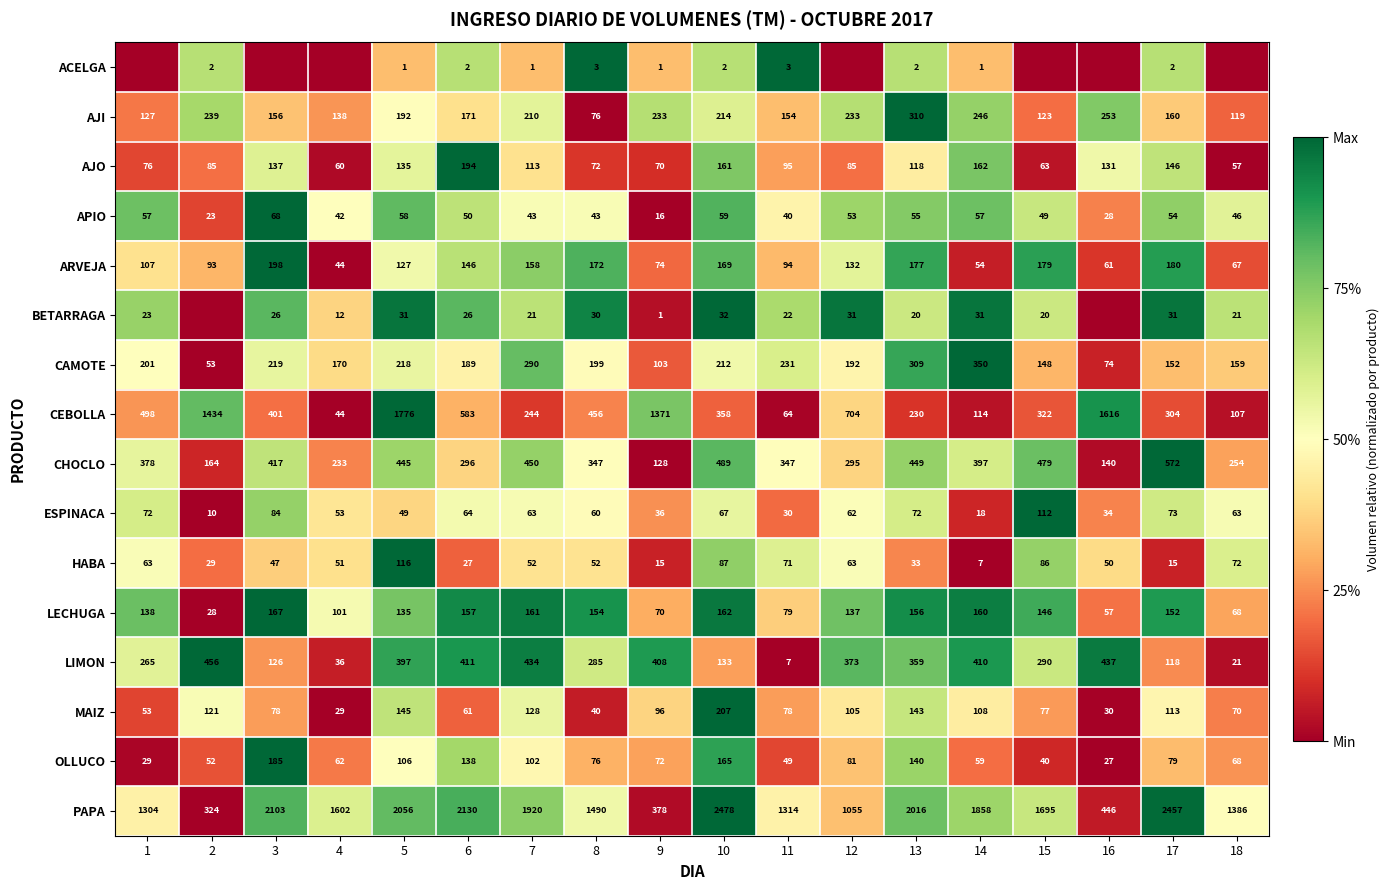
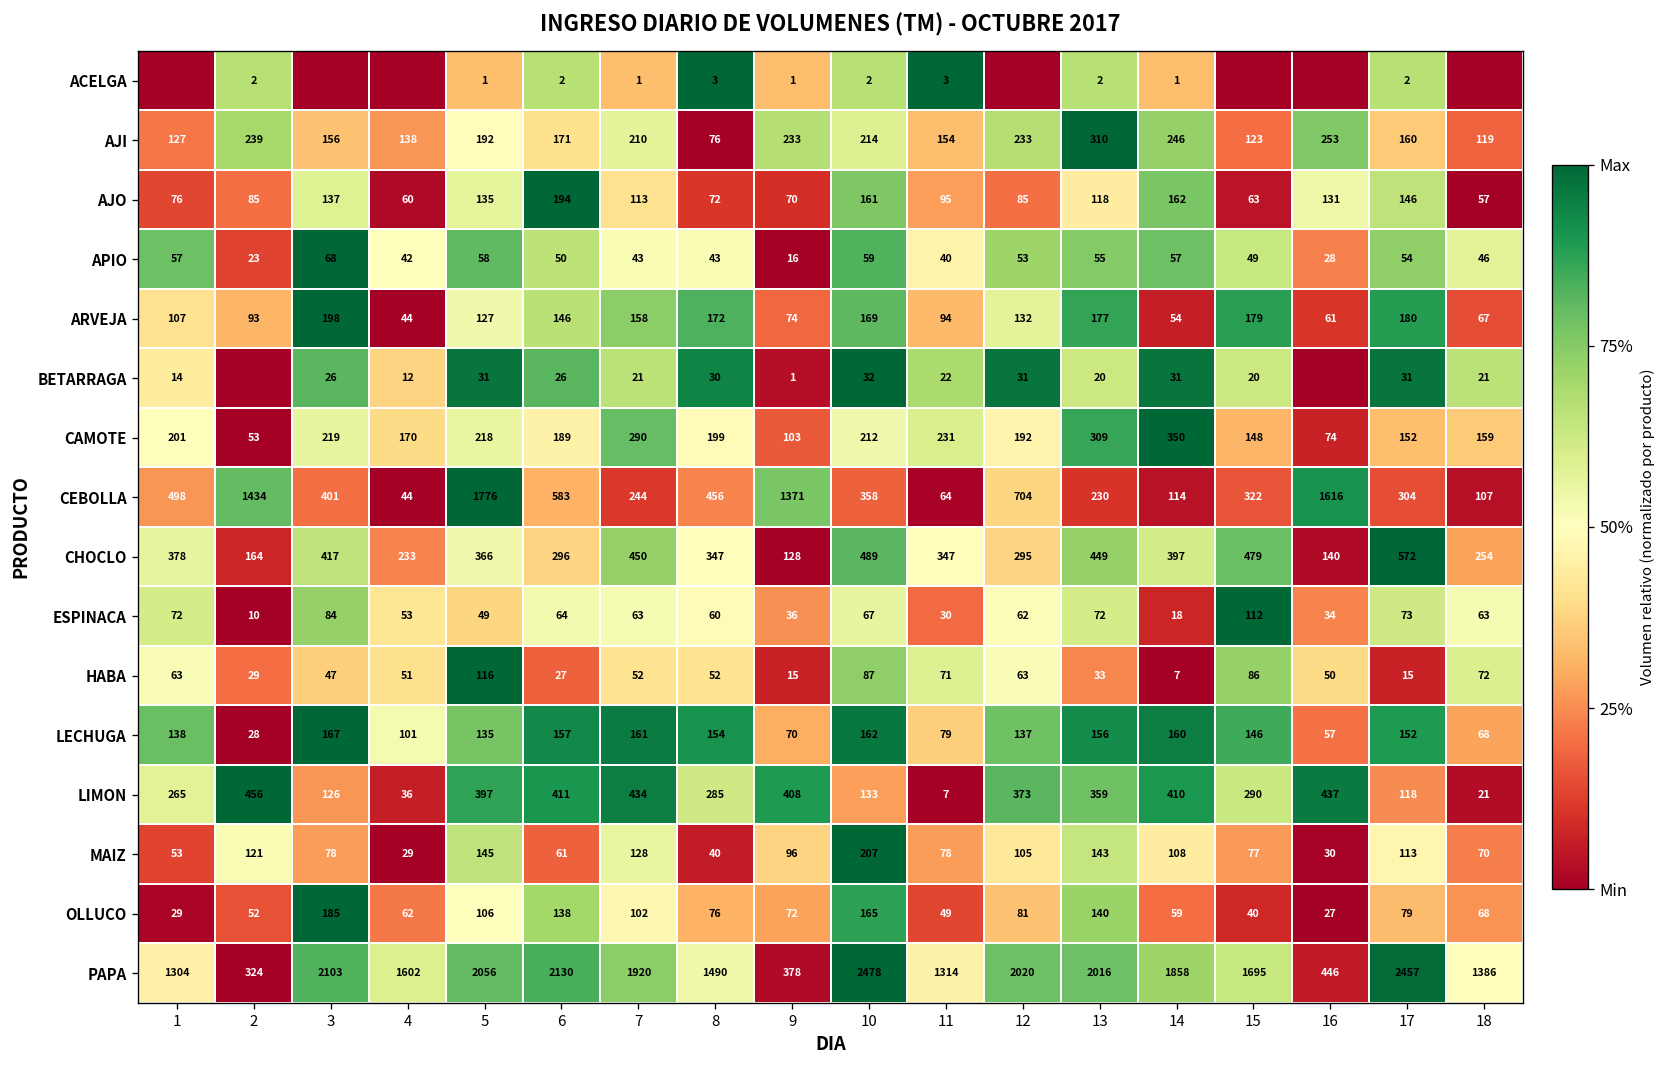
  {
    "BETARRAGA": {
-     "1": 23,
+     "1": 14,
      "3": 26,
      "4": 12,
      "5": 31,
      "6": 26,
      "7": 21,
      "8": 30,
      "9": 1,
      "10": 32,
      "11": 22,
      "12": 31,
      "13": 20,
      "14": 31,
      "15": 20,
      "17": 31,
      "18": 21
    },
    "CHOCLO": {
      "1": 378,
      "2": 164,
      "3": 417,
      "4": 233,
-     "5": 445,
+     "5": 366,
      "6": 296,
      "7": 450,
      "8": 347,
      "9": 128,
      "10": 489,
      "11": 347,
      "12": 295,
      "13": 449,
      "14": 397,
      "15": 479,
      "16": 140,
      "17": 572,
      "18": 254
    },
    "PAPA": {
      "1": 1304,
      "2": 324,
      "3": 2103,
      "4": 1602,
      "5": 2056,
      "6": 2130,
      "7": 1920,
      "8": 1490,
      "9": 378,
      "10": 2478,
      "11": 1314,
-     "12": 1055,
+     "12": 2020,
      "13": 2016,
      "14": 1858,
      "15": 1695,
      "16": 446,
      "17": 2457,
      "18": 1386
    }
  }
